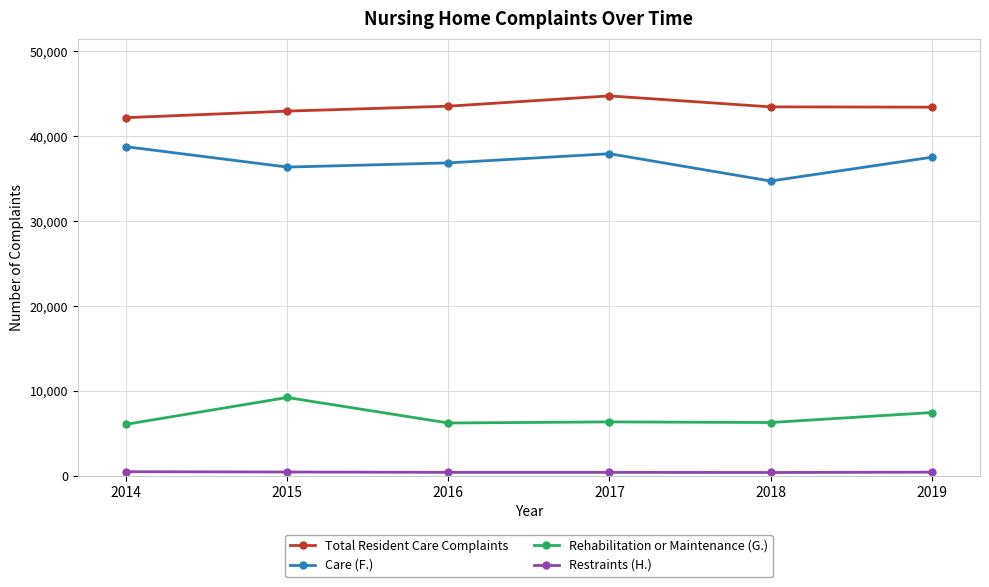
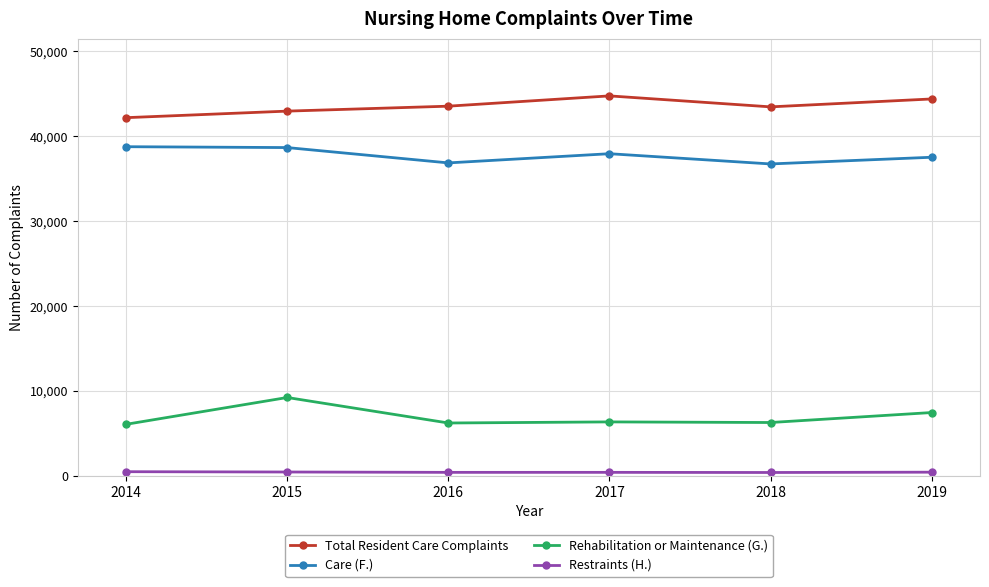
  {
    "Total Resident Care Complaints": {
      "2014": "42,000",
      "2015": "43,000",
      "2016": "44,000",
      "2017": "45,000",
      "2018": "43,000",
-     "2019": "43,000"
+     "2019": "44,000"
    },
    "Care (F.)": {
      "2014": "39,000",
-     "2015": "36,000",
+     "2015": "39,000",
      "2016": "37,000",
      "2017": "38,000",
-     "2018": "35,000",
+     "2018": "37,000",
      "2019": "38,000"
    },
    "Rehabilitation or Maintenance (G.)": {
      "2014": "6,000",
      "2015": "9,000",
      "2016": "6,000",
      "2017": "6,000",
      "2018": "6,000",
      "2019": "7,000"
    },
    "Restraints (H.)": {
      "2014": "1,000",
      "2015": "0",
      "2016": "0",
      "2017": "0",
      "2018": "0",
      "2019": "0"
    }
  }
